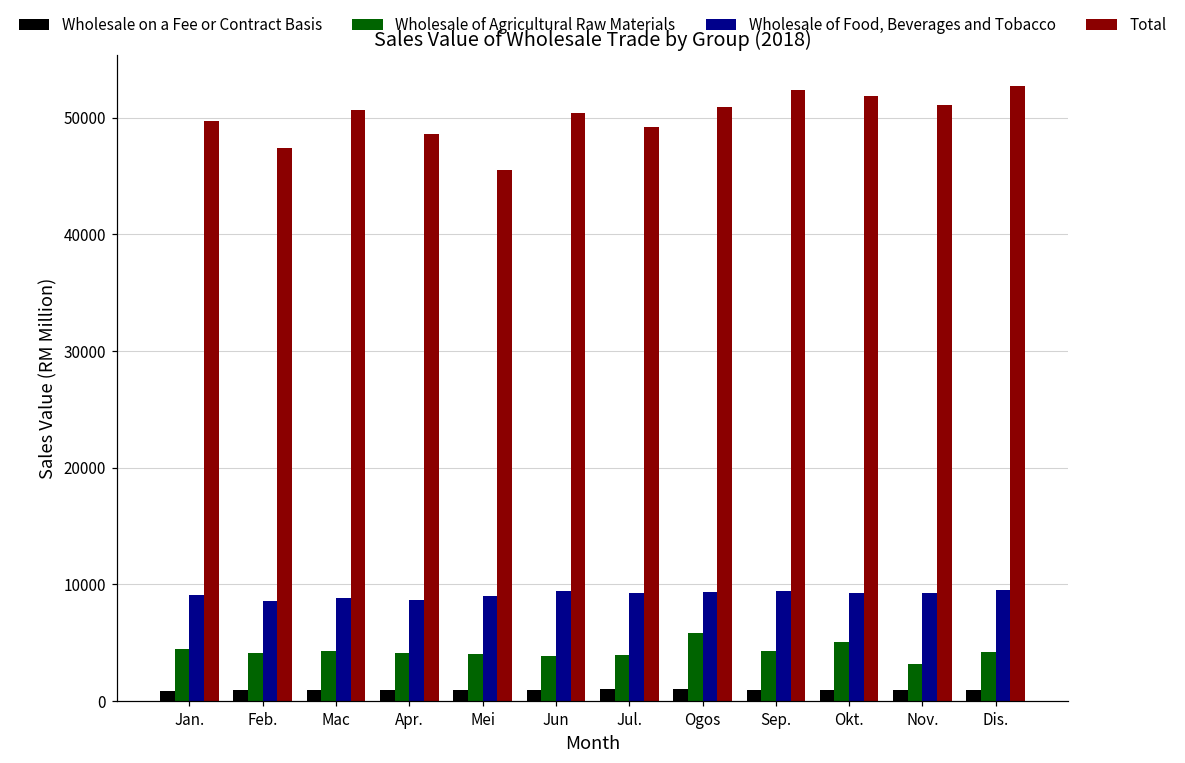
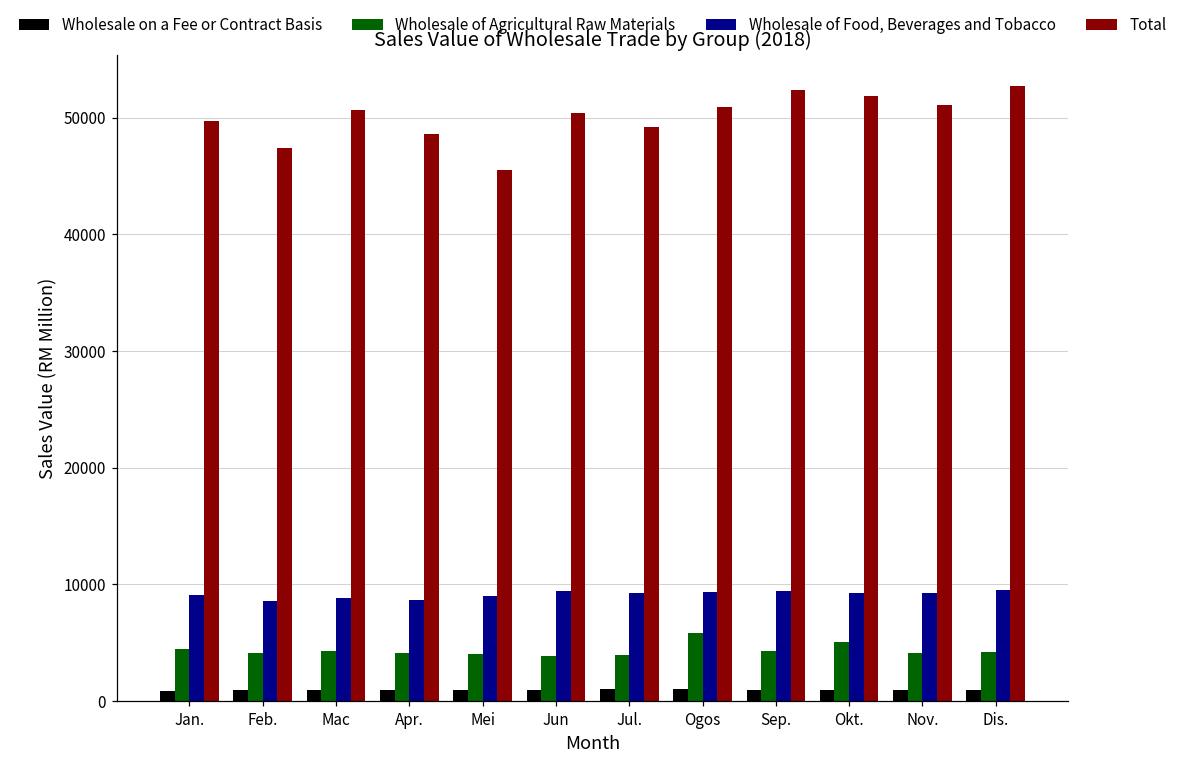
  {
    "Wholesale on a Fee or Contract Basis": {
      "Jan.": 900,
      "Feb.": 900,
      "Mac": 900,
      "Apr.": 900,
      "Mei": 1000,
      "Jun": 1000,
      "Jul.": 1000,
      "Ogos": 1000,
      "Sep.": 1000,
      "Okt.": 1000,
      "Nov.": 1000,
      "Dis.": 1000
    },
    "Wholesale of Agricultural Raw Materials": {
      "Jan.": 4500,
      "Feb.": 4200,
      "Mac": 4300,
      "Apr.": 4100,
      "Mei": 4000,
      "Jun": 3900,
      "Jul.": 3900,
      "Ogos": 5800,
      "Sep.": 4300,
      "Okt.": 5100,
-     "Nov.": 3200,
+     "Nov.": 4100,
      "Dis.": 4200
    },
    "Wholesale of Food, Beverages and Tobacco": {
      "Jan.": 9100,
      "Feb.": 8600,
      "Mac": 8800,
      "Apr.": 8700,
      "Mei": 9000,
      "Jun": 9500,
      "Jul.": 9300,
      "Ogos": 9400,
      "Sep.": 9400,
      "Okt.": 9300,
      "Nov.": 9300,
      "Dis.": 9500
    },
    "Total": {
      "Jan.": 49700,
      "Feb.": 47400,
      "Mac": 50700,
      "Apr.": 48600,
      "Mei": 45500,
      "Jun": 50400,
      "Jul.": 49200,
      "Ogos": 50900,
      "Sep.": 52400,
      "Okt.": 51900,
      "Nov.": 51000,
      "Dis.": 52700
    }
  }
